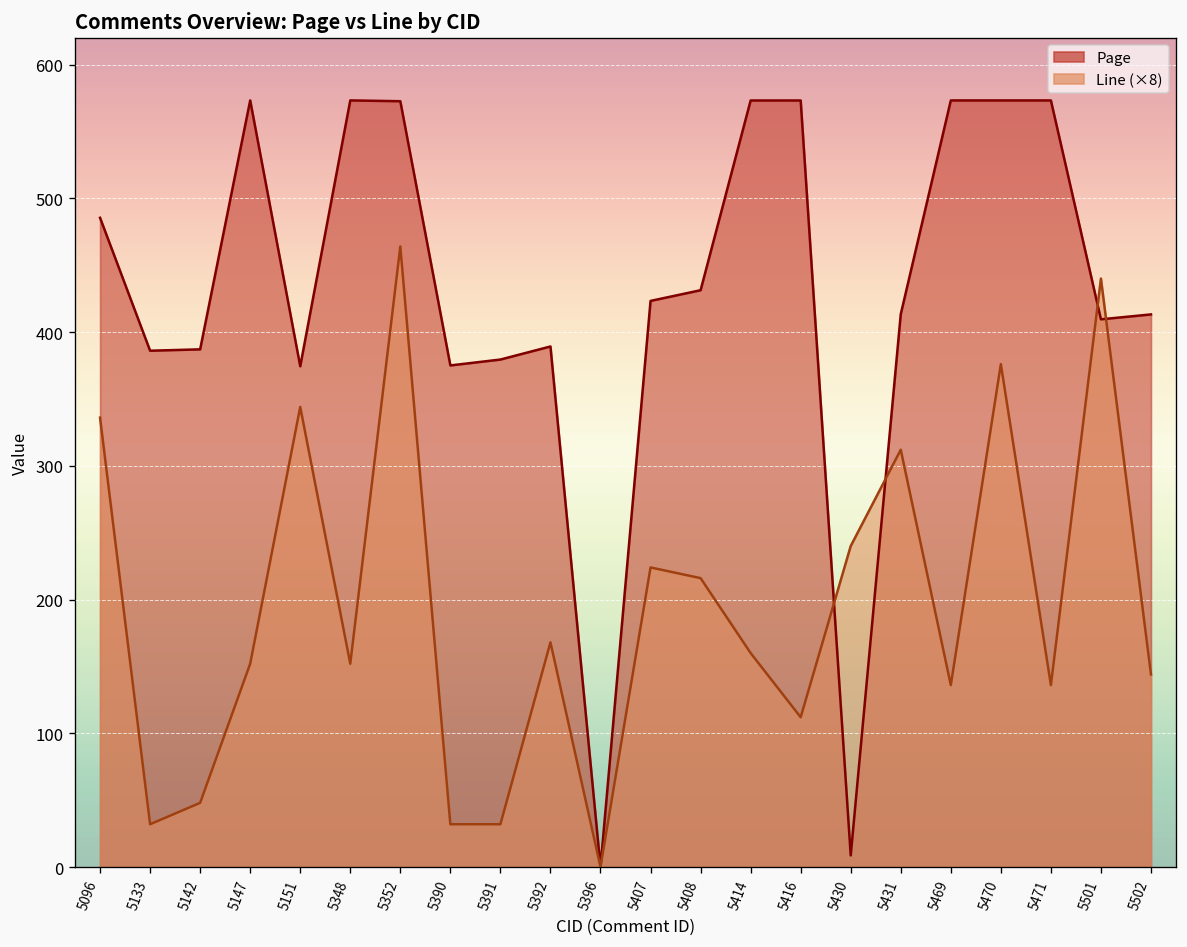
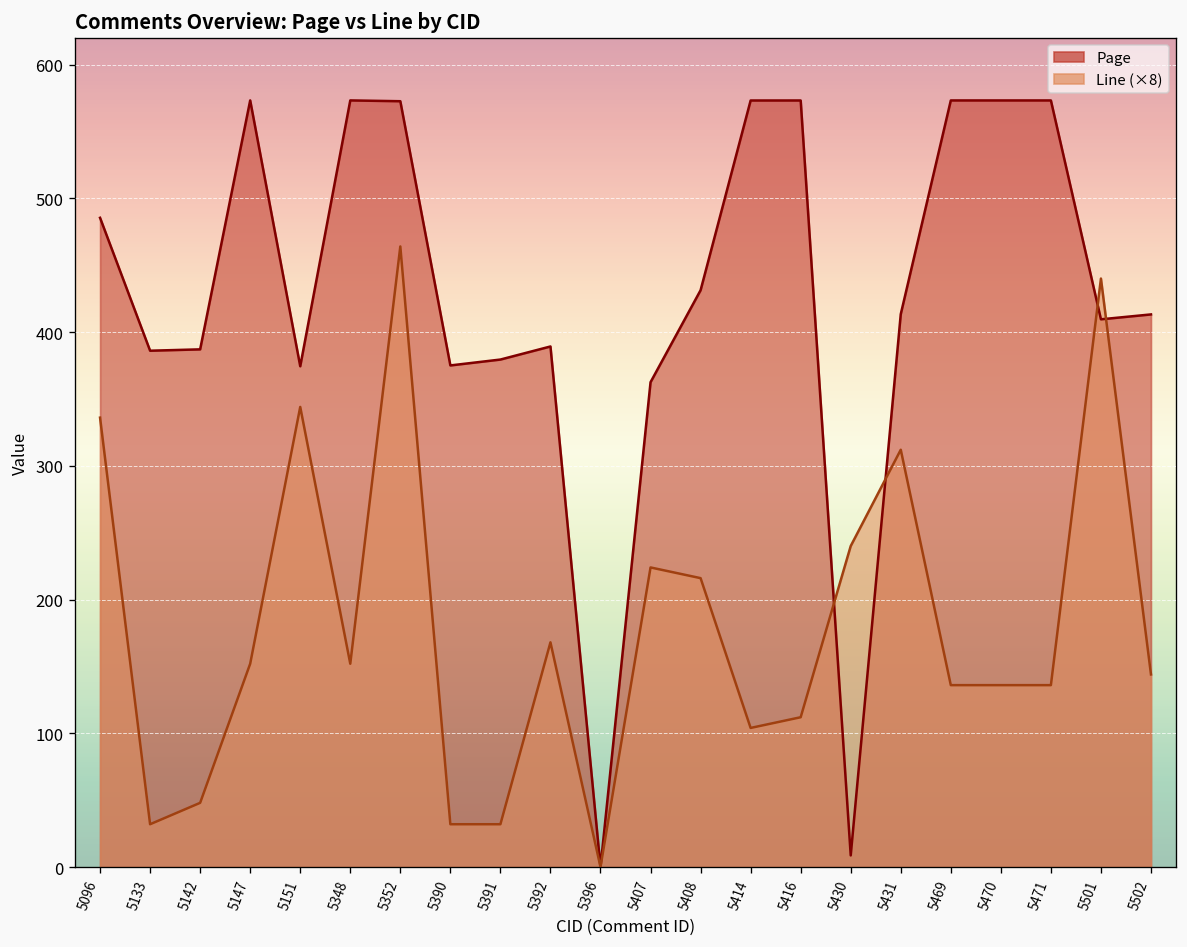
  {
    "Page": {
      "5096": 485,
      "5133": 386,
      "5142": 387,
      "5147": 573,
      "5151": 374,
      "5348": 573,
      "5352": 573,
      "5390": 375,
      "5391": 379,
      "5392": 389,
-     "5407": 423,
+     "5407": 363,
      "5408": 431,
      "5414": 573,
      "5416": 573,
      "5430": 9,
      "5431": 413,
      "5469": 573,
      "5470": 573,
      "5471": 573,
      "5501": 410,
      "5502": 413
    },
    "Line (×8)": {
      "5096": 336,
      "5133": 32,
      "5142": 48,
      "5147": 152,
      "5151": 344,
      "5348": 152,
      "5352": 464,
      "5390": 32,
      "5391": 32,
      "5392": 168,
      "5407": 224,
      "5408": 216,
-     "5414": 160,
+     "5414": 104,
      "5416": 112,
      "5430": 240,
      "5431": 312,
      "5469": 136,
-     "5470": 376,
+     "5470": 136,
      "5471": 136,
      "5501": 440,
      "5502": 144
    }
  }
